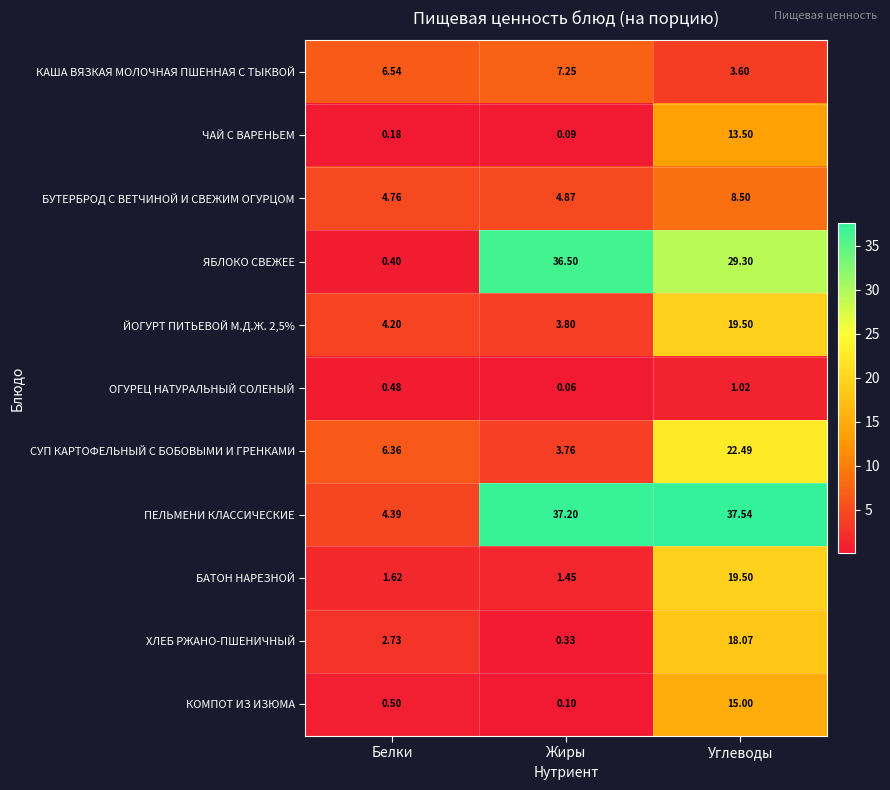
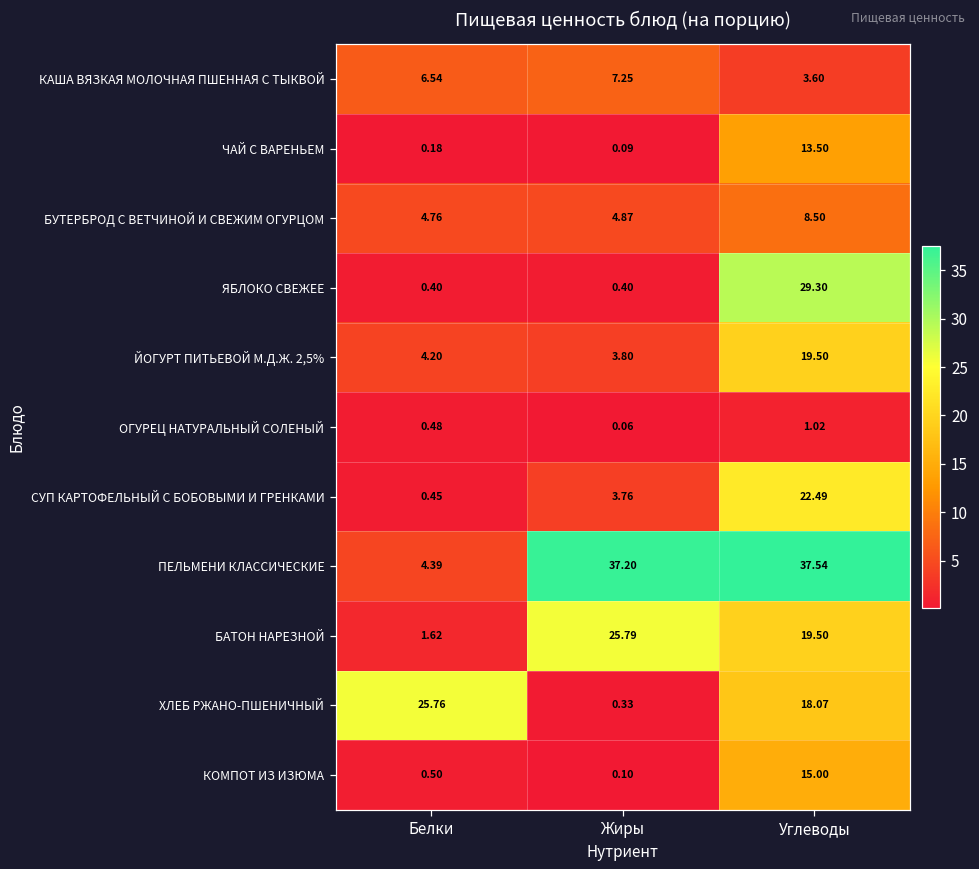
  {
    "КАША ВЯЗКАЯ МОЛОЧНАЯ ПШЕННАЯ С ТЫКВОЙ": {
      "Белки": 6.54,
      "Жиры": 7.25,
      "Углеводы": 3.60
    },
    "ЧАЙ С ВАРЕНЬЕМ": {
      "Белки": 0.18,
      "Жиры": 0.09,
      "Углеводы": 13.50
    },
    "БУТЕРБРОД С ВЕТЧИНОЙ И СВЕЖИМ ОГУРЦОМ": {
      "Белки": 4.76,
      "Жиры": 4.87,
      "Углеводы": 8.50
    },
    "ЯБЛОКО СВЕЖЕЕ": {
      "Белки": 0.40,
-     "Жиры": 36.50,
+     "Жиры": 0.40,
      "Углеводы": 29.30
    },
    "ЙОГУРТ ПИТЬЕВОЙ М.Д.Ж. 2,5%": {
      "Белки": 4.20,
      "Жиры": 3.80,
      "Углеводы": 19.50
    },
    "ОГУРЕЦ НАТУРАЛЬНЫЙ СОЛЕНЫЙ": {
      "Белки": 0.48,
      "Жиры": 0.06,
      "Углеводы": 1.02
    },
    "СУП КАРТОФЕЛЬНЫЙ С БОБОВЫМИ И ГРЕНКАМИ": {
-     "Белки": 6.36,
+     "Белки": 0.45,
      "Жиры": 3.76,
      "Углеводы": 22.49
    },
    "ПЕЛЬМЕНИ КЛАССИЧЕСКИЕ": {
      "Белки": 4.39,
      "Жиры": 37.20,
      "Углеводы": 37.54
    },
    "БАТОН НАРЕЗНОЙ": {
      "Белки": 1.62,
-     "Жиры": 1.45,
+     "Жиры": 25.79,
      "Углеводы": 19.50
    },
    "ХЛЕБ РЖАНО-ПШЕНИЧНЫЙ": {
-     "Белки": 2.73,
+     "Белки": 25.76,
      "Жиры": 0.33,
      "Углеводы": 18.07
    },
    "КОМПОТ ИЗ ИЗЮМА": {
      "Белки": 0.50,
      "Жиры": 0.10,
      "Углеводы": 15.00
    }
  }
